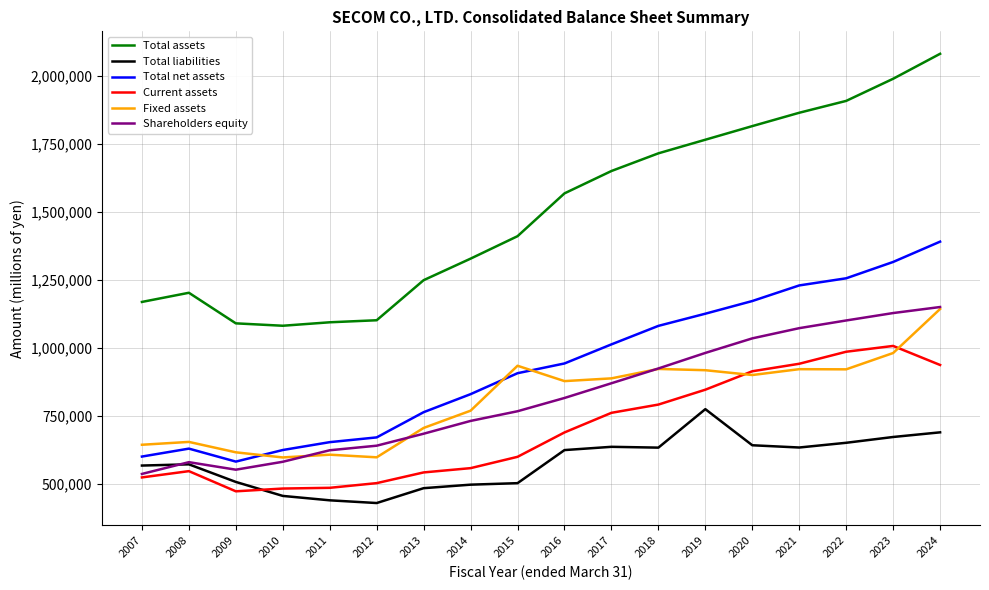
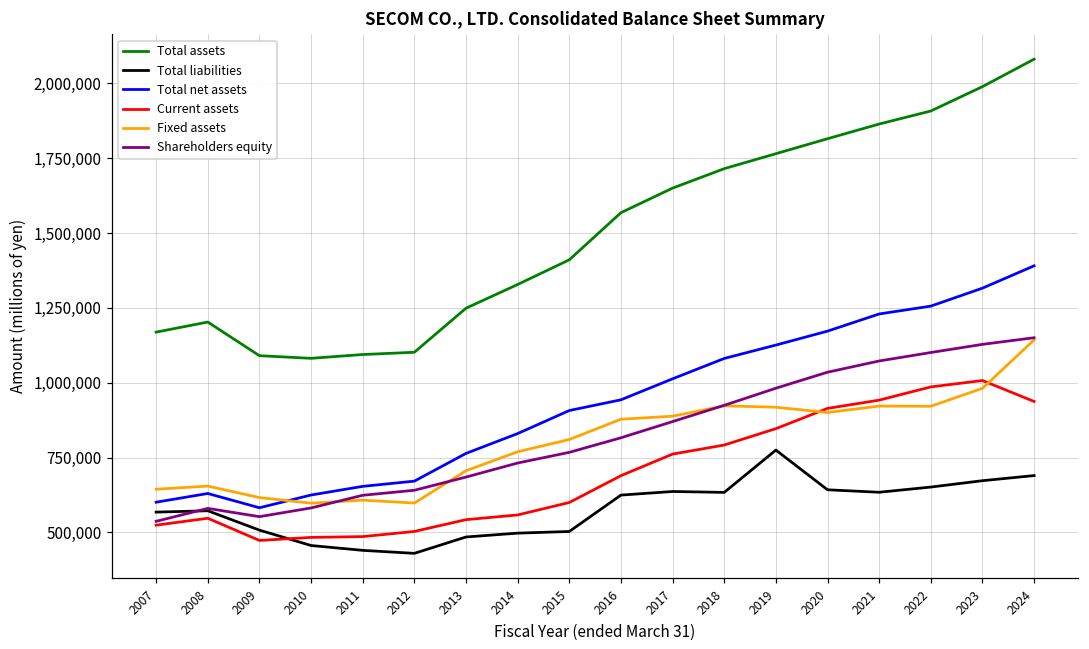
  {
    "Total assets": {
      "2007": "1,170,000",
      "2008": "1,200,000",
      "2009": "1,090,000",
      "2010": "1,080,000",
      "2011": "1,090,000",
      "2012": "1,100,000",
      "2013": "1,250,000",
      "2014": "1,330,000",
      "2015": "1,410,000",
      "2016": "1,570,000",
      "2017": "1,650,000",
      "2018": "1,720,000",
      "2019": "1,770,000",
      "2020": "1,820,000",
      "2021": "1,860,000",
      "2022": "1,910,000",
      "2023": "1,990,000",
      "2024": "2,080,000"
    },
    "Total liabilities": {
      "2007": "570,000",
      "2009": "510,000",
      "2010": "460,000",
      "2011": "440,000",
      "2012": "430,000",
      "2013": "480,000",
      "2014": "500,000",
      "2015": "500,000",
      "2016": "620,000",
      "2017": "640,000",
      "2018": "630,000",
      "2019": "780,000",
      "2020": "640,000",
      "2021": "630,000",
      "2022": "650,000",
      "2023": "670,000",
      "2024": "690,000"
    },
    "Total net assets": {
      "2007": "600,000",
      "2008": "630,000",
      "2009": "580,000",
      "2010": "630,000",
      "2011": "650,000",
      "2012": "670,000",
      "2013": "760,000",
      "2014": "830,000",
      "2015": "910,000",
      "2016": "940,000",
      "2017": "1,010,000",
      "2018": "1,080,000",
      "2019": "1,130,000",
      "2020": "1,170,000",
      "2021": "1,230,000",
      "2022": "1,260,000",
      "2023": "1,320,000",
      "2024": "1,390,000"
    },
    "Current assets": {
      "2007": "520,000",
      "2008": "550,000",
      "2009": "470,000",
      "2010": "480,000",
      "2011": "490,000",
      "2012": "500,000",
      "2013": "540,000",
      "2014": "560,000",
      "2015": "600,000",
      "2016": "690,000",
      "2017": "760,000",
      "2018": "790,000",
      "2019": "850,000",
      "2020": "910,000",
      "2021": "940,000",
      "2022": "990,000",
      "2023": "1,010,000",
      "2024": "940,000"
    },
    "Fixed assets": {
      "2007": "640,000",
      "2008": "650,000",
      "2009": "620,000",
      "2010": "600,000",
      "2011": "610,000",
      "2012": "600,000",
      "2013": "710,000",
      "2014": "770,000",
-     "2015": "930,000",
+     "2015": "810,000",
      "2016": "880,000",
      "2017": "890,000",
      "2019": "920,000",
      "2020": "900,000",
      "2021": "920,000",
      "2022": "920,000",
      "2023": "980,000"
    },
    "Shareholders equity": {
      "2007": "540,000",
      "2009": "550,000",
      "2010": "580,000",
      "2011": "620,000",
      "2012": "640,000",
      "2013": "690,000",
      "2014": "730,000",
      "2015": "770,000",
      "2016": "820,000",
      "2017": "870,000",
      "2019": "980,000",
      "2020": "1,040,000",
      "2021": "1,070,000",
      "2022": "1,100,000",
      "2023": "1,130,000"
    }
  }
